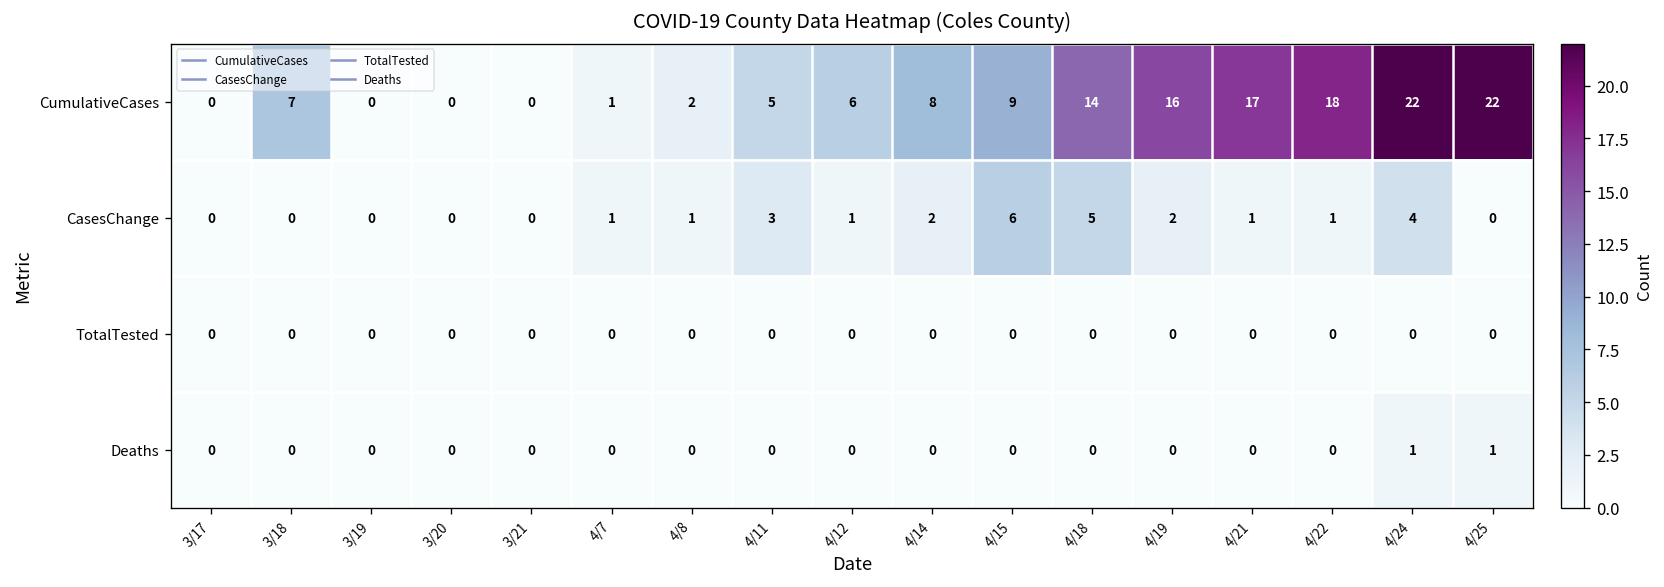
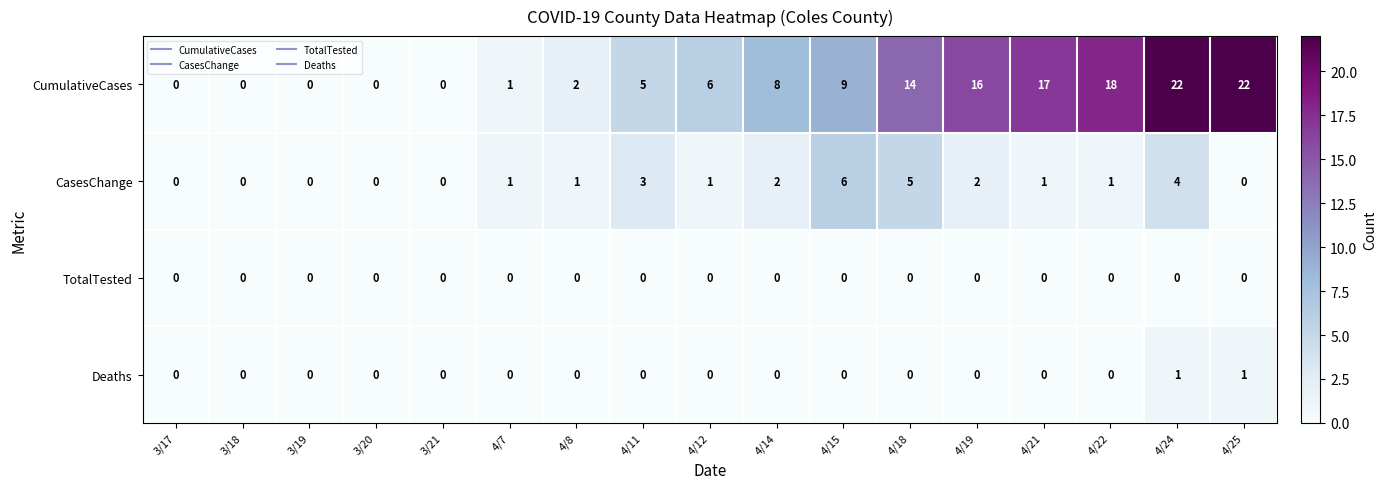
  {
    "CumulativeCases": {
      "3/17": 0,
-     "3/18": 7,
+     "3/18": 0,
      "3/19": 0,
      "3/20": 0,
      "3/21": 0,
      "4/7": 1,
      "4/8": 2,
      "4/11": 5,
      "4/12": 6,
      "4/14": 8,
      "4/15": 9,
      "4/18": 14,
      "4/19": 16,
      "4/21": 17,
      "4/22": 18,
      "4/24": 22,
      "4/25": 22
    },
    "CasesChange": {
      "3/17": 0,
      "3/18": 0,
      "3/19": 0,
      "3/20": 0,
      "3/21": 0,
      "4/7": 1,
      "4/8": 1,
      "4/11": 3,
      "4/12": 1,
      "4/14": 2,
      "4/15": 6,
      "4/18": 5,
      "4/19": 2,
      "4/21": 1,
      "4/22": 1,
      "4/24": 4,
      "4/25": 0
    },
    "TotalTested": {
      "3/17": 0,
      "3/18": 0,
      "3/19": 0,
      "3/20": 0,
      "3/21": 0,
      "4/7": 0,
      "4/8": 0,
      "4/11": 0,
      "4/12": 0,
      "4/14": 0,
      "4/15": 0,
      "4/18": 0,
      "4/19": 0,
      "4/21": 0,
      "4/22": 0,
      "4/24": 0,
      "4/25": 0
    },
    "Deaths": {
      "3/17": 0,
      "3/18": 0,
      "3/19": 0,
      "3/20": 0,
      "3/21": 0,
      "4/7": 0,
      "4/8": 0,
      "4/11": 0,
      "4/12": 0,
      "4/14": 0,
      "4/15": 0,
      "4/18": 0,
      "4/19": 0,
      "4/21": 0,
      "4/22": 0,
      "4/24": 1,
      "4/25": 1
    }
  }
